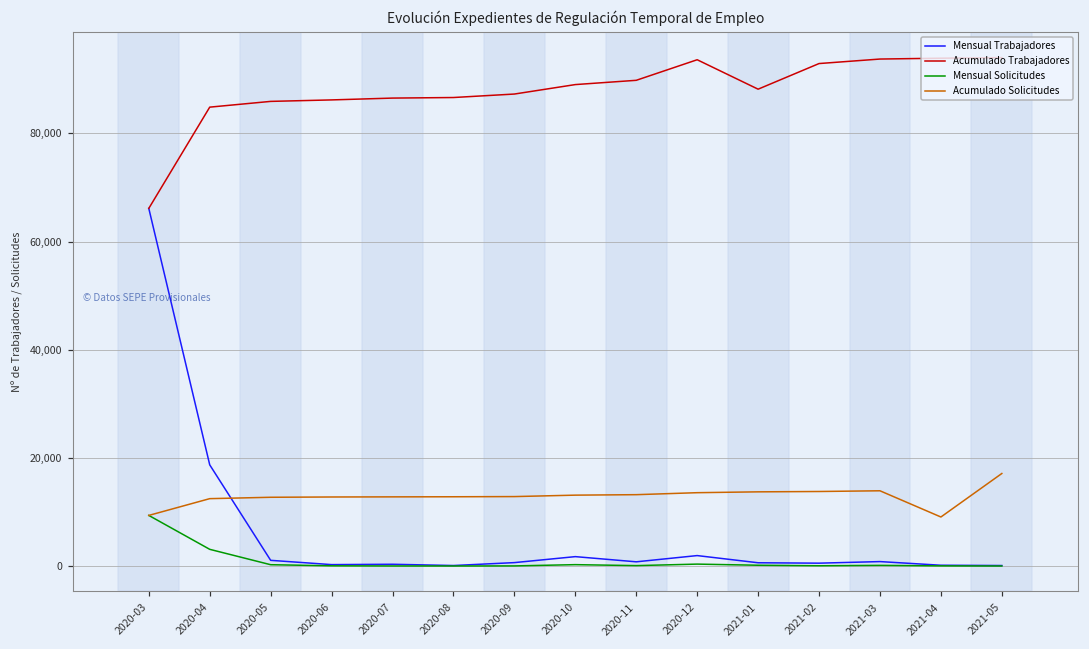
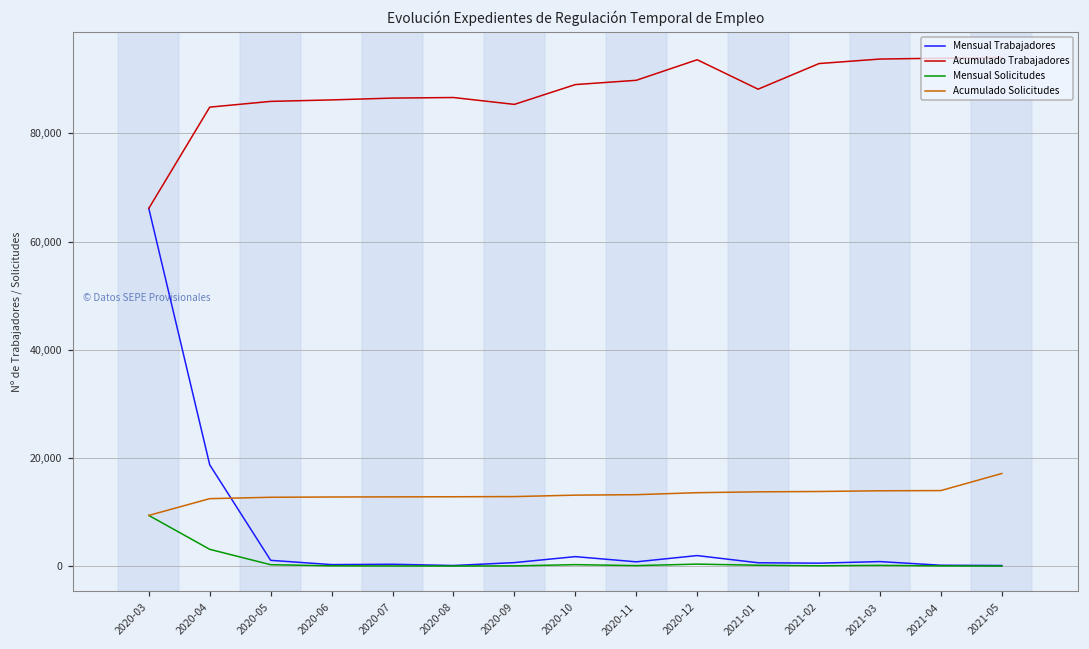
  {
    "Mensual Trabajadores": {
      "2020-04": "19,000",
      "2020-05": "1,000",
      "2020-09": "1,000",
      "2020-10": "2,000",
      "2020-11": "1,000",
      "2020-12": "2,000",
      "2021-03": "1,000"
    },
    "Acumulado Trabajadores": {
      "2020-04": "85,000",
      "2020-05": "86,000",
      "2020-06": "86,000",
      "2020-07": "87,000",
      "2020-08": "87,000",
-     "2020-09": "87,000",
+     "2020-09": "85,000",
      "2020-10": "89,000",
      "2020-11": "90,000",
      "2020-12": "94,000",
      "2021-01": "88,000",
      "2021-02": "93,000",
      "2021-03": "94,000"
    },
    "Mensual Solicitudes": {
      "2020-04": "3,000",
      "2020-05": "0",
      "2020-09": "0",
      "2020-10": "0",
      "2020-11": "0",
      "2020-12": "0",
      "2021-03": "0"
    },
    "Acumulado Solicitudes": {
      "2020-04": "12,000",
      "2020-05": "13,000",
      "2020-06": "13,000",
      "2020-07": "13,000",
      "2020-08": "13,000",
      "2020-09": "13,000",
      "2020-10": "13,000",
      "2020-11": "13,000",
      "2020-12": "14,000",
      "2021-01": "14,000",
      "2021-02": "14,000",
      "2021-03": "14,000",
-     "2021-04": "9,000",
+     "2021-04": "14,000",
      "2021-05": "17,000"
    }
  }
